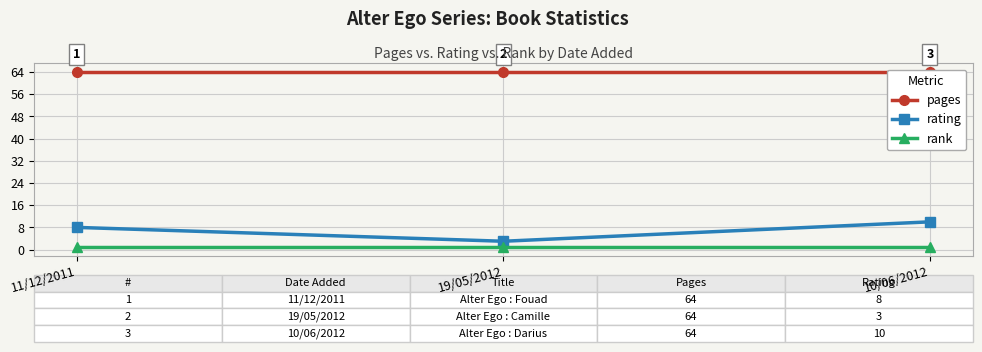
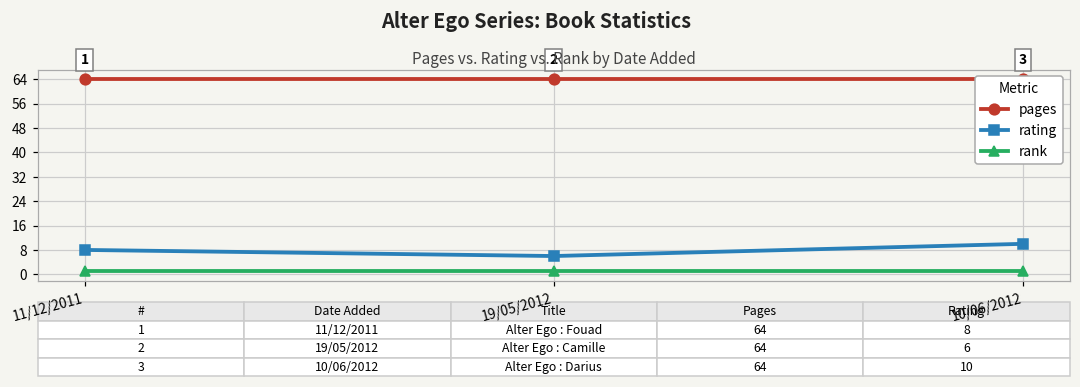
  {
    "rating": {
-     "19/05/2012": 3
+     "19/05/2012": 6
    },
    "rank": {
      "11/12/2011": 1,
      "19/05/2012": 1,
      "10/06/2012": 1
    }
  }
